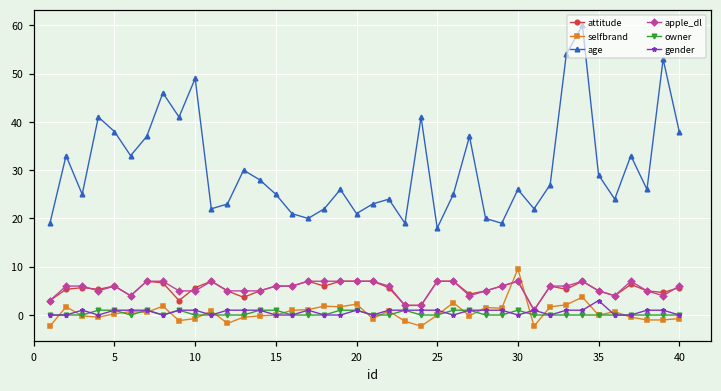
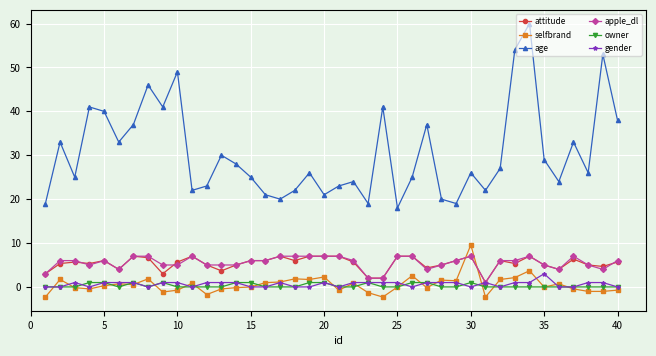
  {
    "attitude": {
      "10": 6
    },
    "selfbrand": {
      "5": 0,
      "10": -1,
      "20": 2,
      "30": 10,
      "40": -1
    },
    "age": {
-     "5": 38,
+     "5": 40,
      "10": 49,
      "15": 25,
      "20": 21,
      "25": 18,
      "30": 26,
      "35": 29,
      "40": 38
    },
    "apple_dl": {
      "10": 5
    },
    "owner": {
      "10": 0,
      "15": 1,
      "30": 1
    },
    "gender": {
      "10": 1,
      "25": 1,
      "30": 0,
      "35": 3
    }
  }
